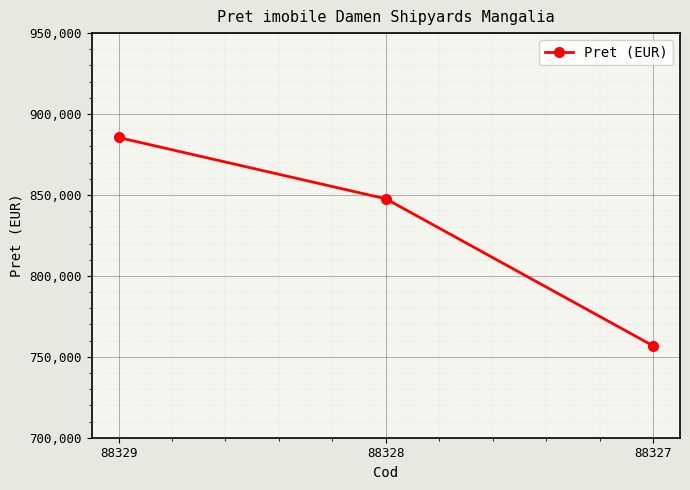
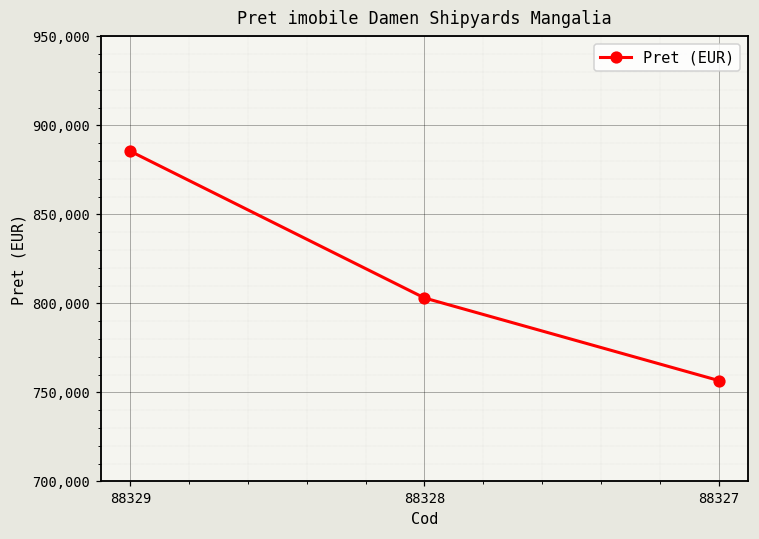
  {
    "88329": "886,000",
-   "88328": "848,000",
+   "88328": "803,000",
    "88327": "757,000"
  }
